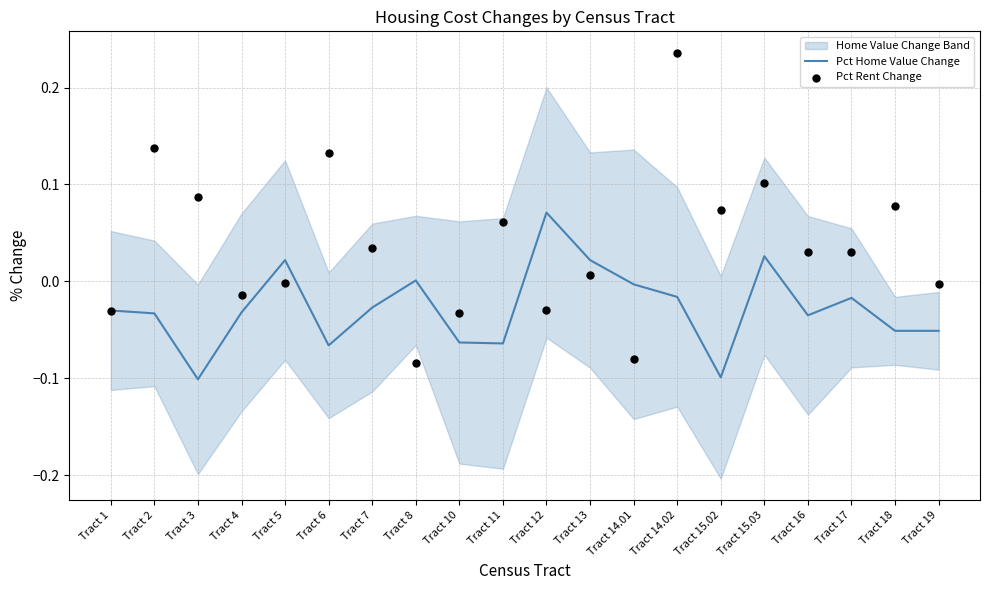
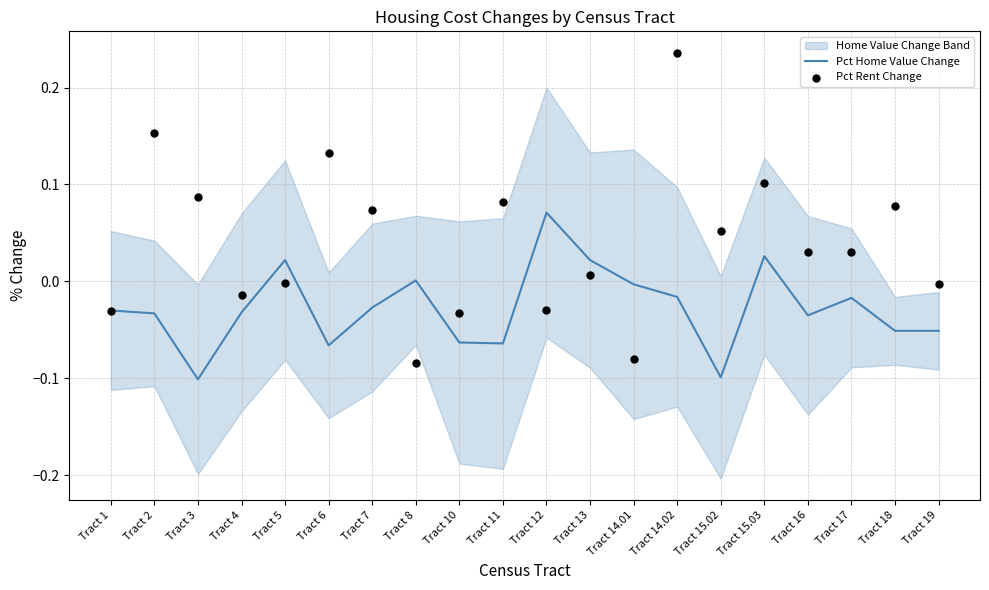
  {
    "Pct Rent Change": {
-     "Tract 2": 0.14,
-     "Tract 7": 0.03,
-     "Tract 11": 0.06,
-     "Tract 15.02": 0.07
+     "Tract 2": 0.15,
+     "Tract 7": 0.07,
+     "Tract 11": 0.08,
+     "Tract 15.02": 0.05
    }
  }
